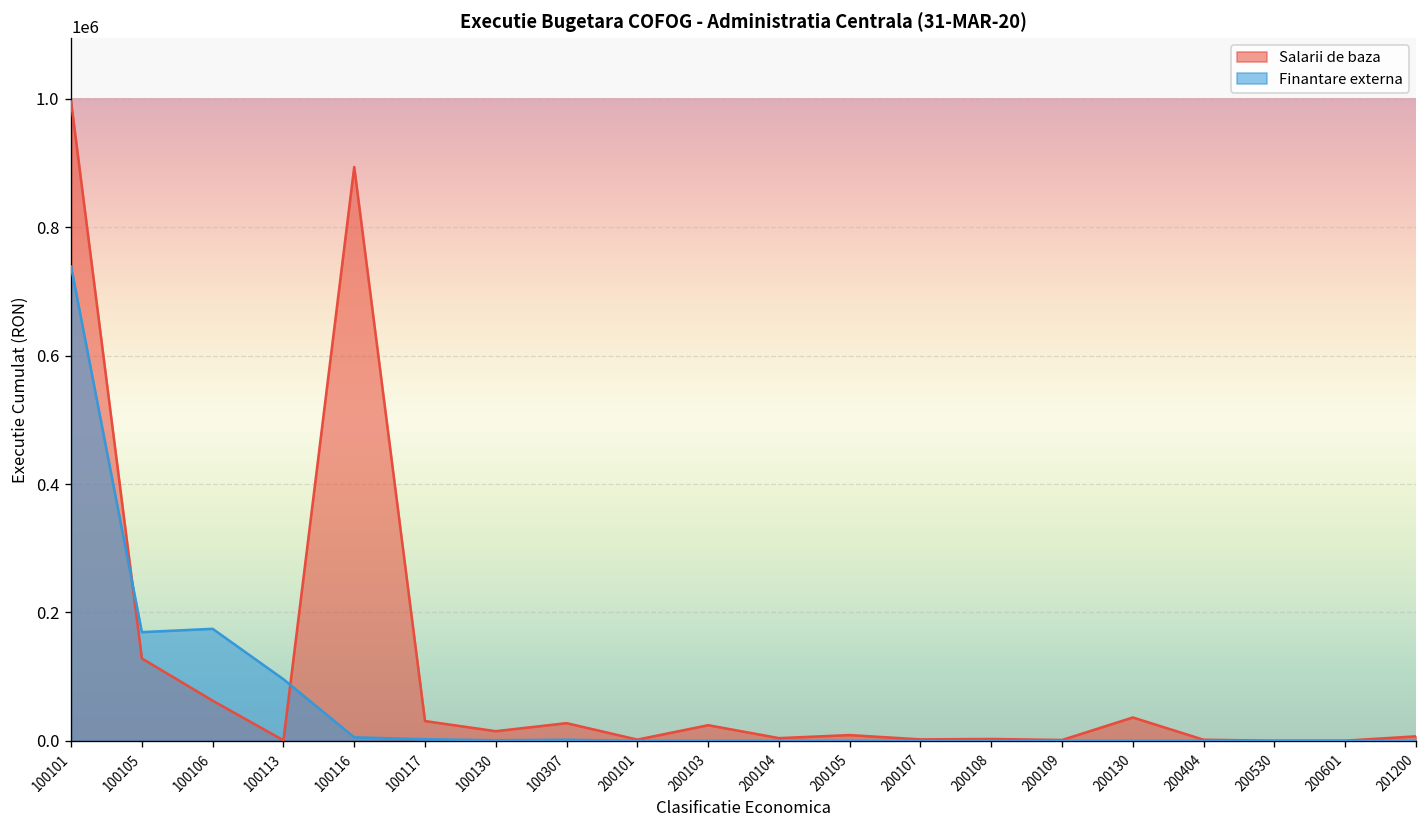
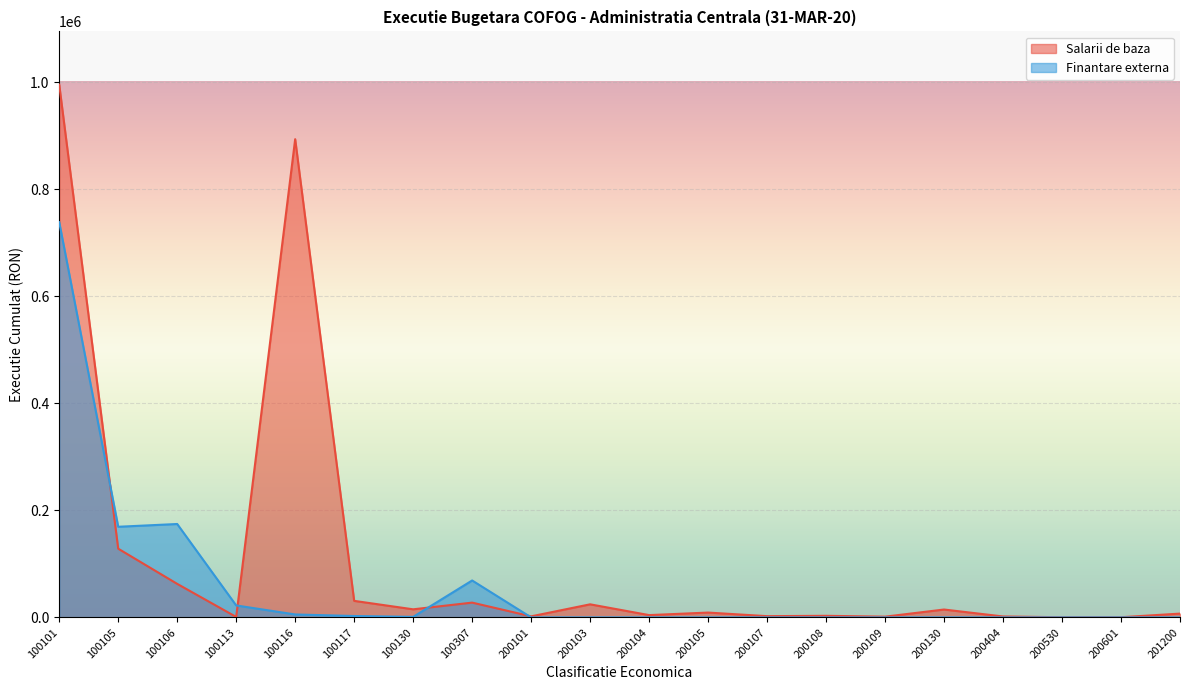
  {
    "Salarii de baza": {
      "100101": 1000000,
      "100105": 130000,
      "100106": 60000,
      "100113": 0,
      "100116": 890000,
      "100117": 30000,
      "100130": 20000,
      "100307": 30000,
      "200103": 20000,
      "200105": 10000,
-     "200130": 40000,
+     "200130": 10000,
      "201200": 10000
    },
    "Finantare externa": {
      "100101": 740000,
      "100105": 170000,
      "100106": 170000,
-     "100113": 100000,
+     "100113": 20000,
      "100116": 10000,
      "100117": 0,
      "100130": 0,
-     "100307": 0,
+     "100307": 70000,
      "200103": 0,
      "200105": 0,
      "200130": 0,
      "201200": 0
    }
  }
